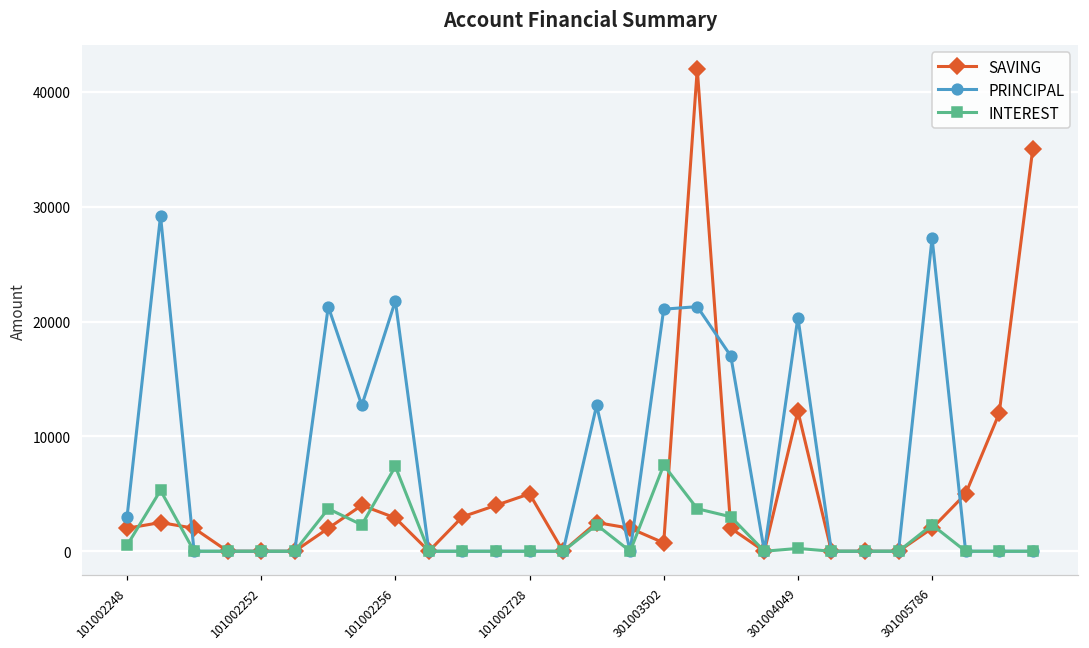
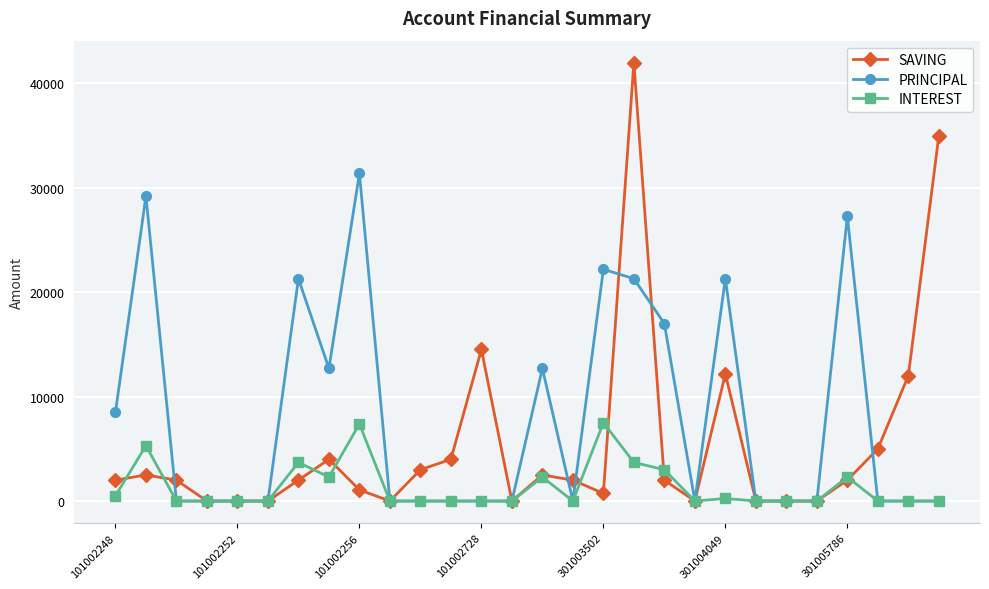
  {
    "SAVING": {
      "101002248": 2000,
-     "101002256": 2900,
-     "101002728": 5000,
+     "101002256": 1100,
+     "101002728": 14500,
      "301003502": 700,
      "301004049": 12200,
      "301005786": 2000
    },
    "PRINCIPAL": {
-     "101002248": 2900,
-     "101002256": 21800,
-     "301003502": 21100,
-     "301004049": 20400,
+     "101002248": 8500,
+     "101002256": 31400,
+     "301003502": 22200,
+     "301004049": 21300,
      "301005786": 27300
    },
    "INTEREST": {
      "101002248": 500,
      "101002256": 7400,
      "301003502": 7500,
      "301004049": 200,
      "301005786": 2300
    }
  }
